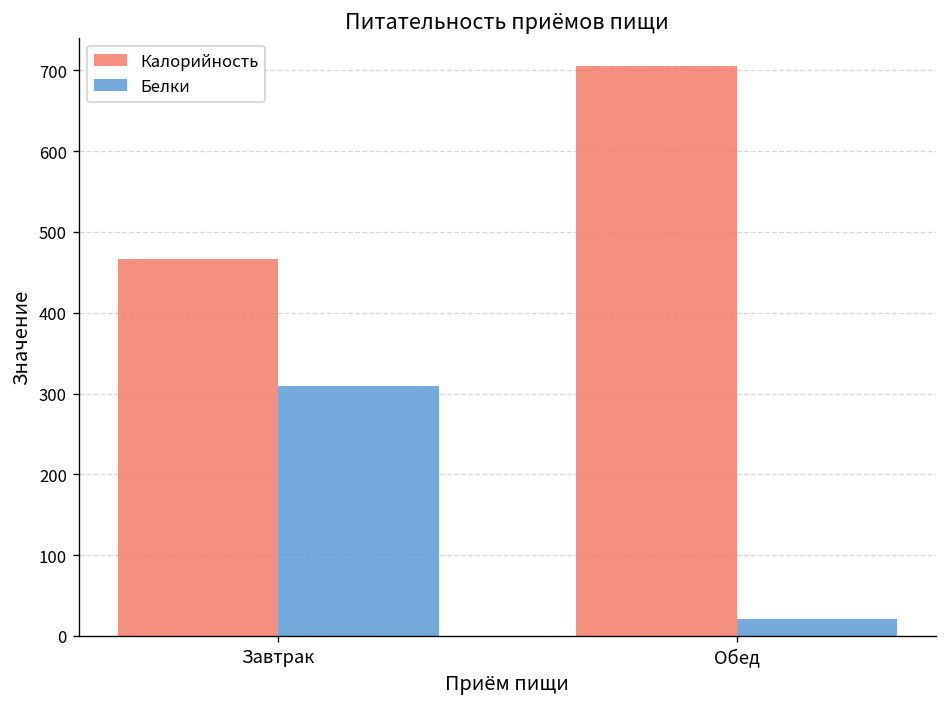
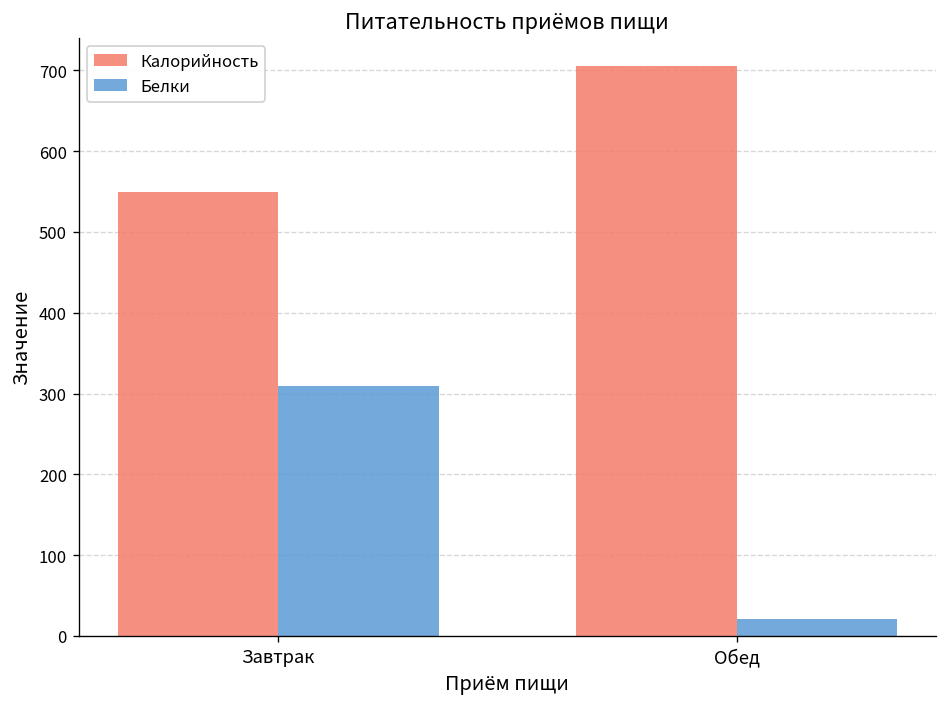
  {
    "Калорийность": {
-     "Завтрак": 470,
+     "Завтрак": 550,
      "Обед": 710
    },
    "Белки": {
      "Завтрак": 310,
      "Обед": 20
    }
  }
